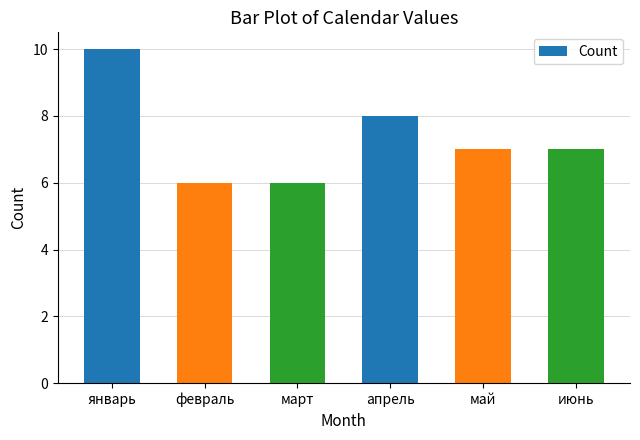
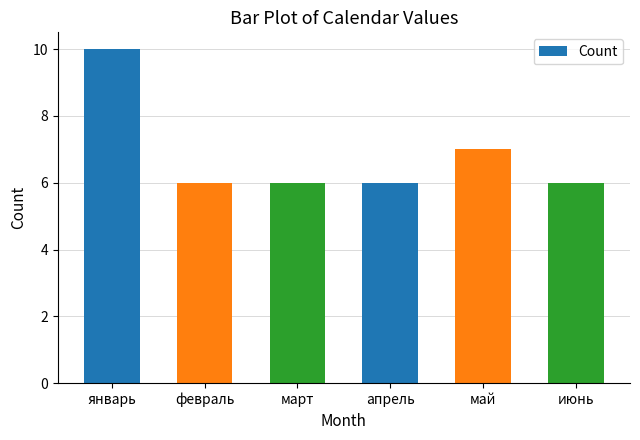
  {
    "январь": 10,
    "февраль": 6,
    "март": 6,
-   "апрель": 8,
+   "апрель": 6,
    "май": 7,
-   "июнь": 7
+   "июнь": 6
  }
